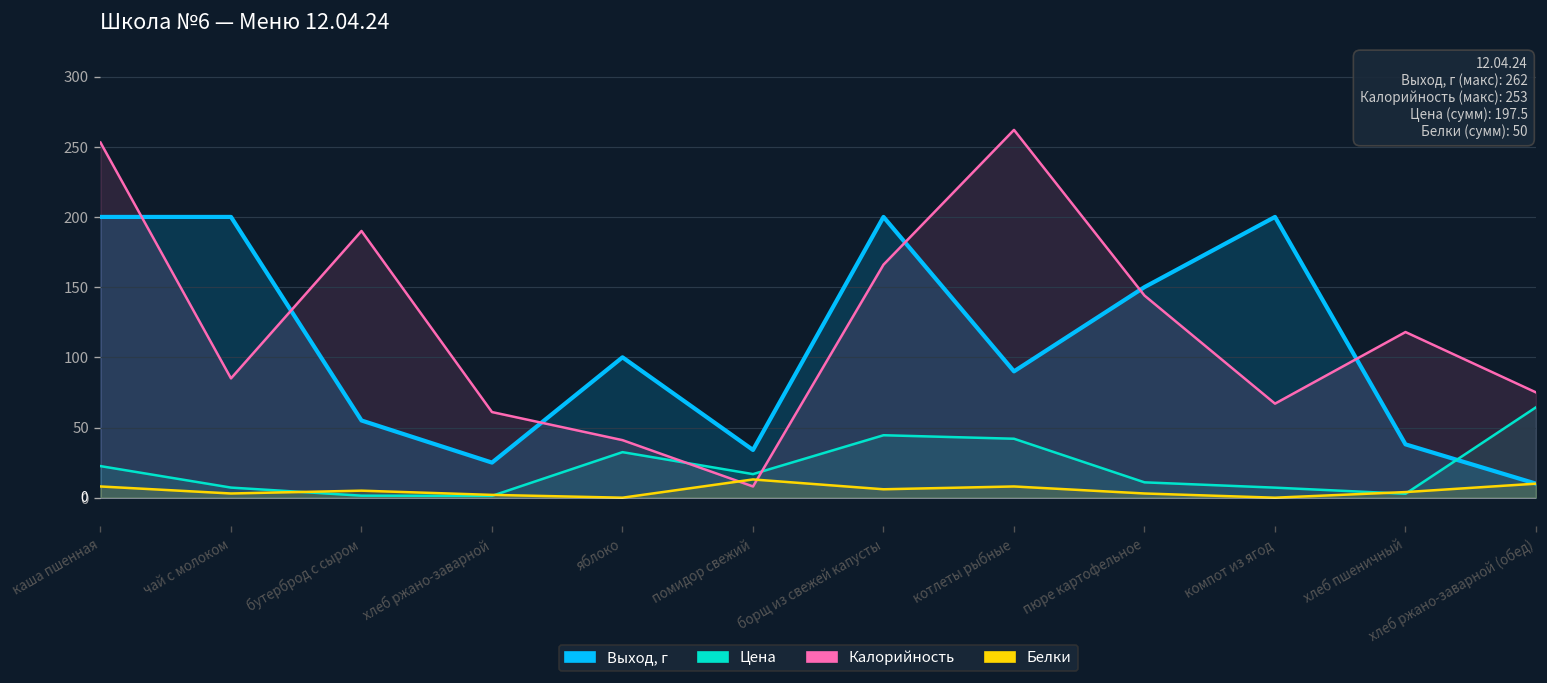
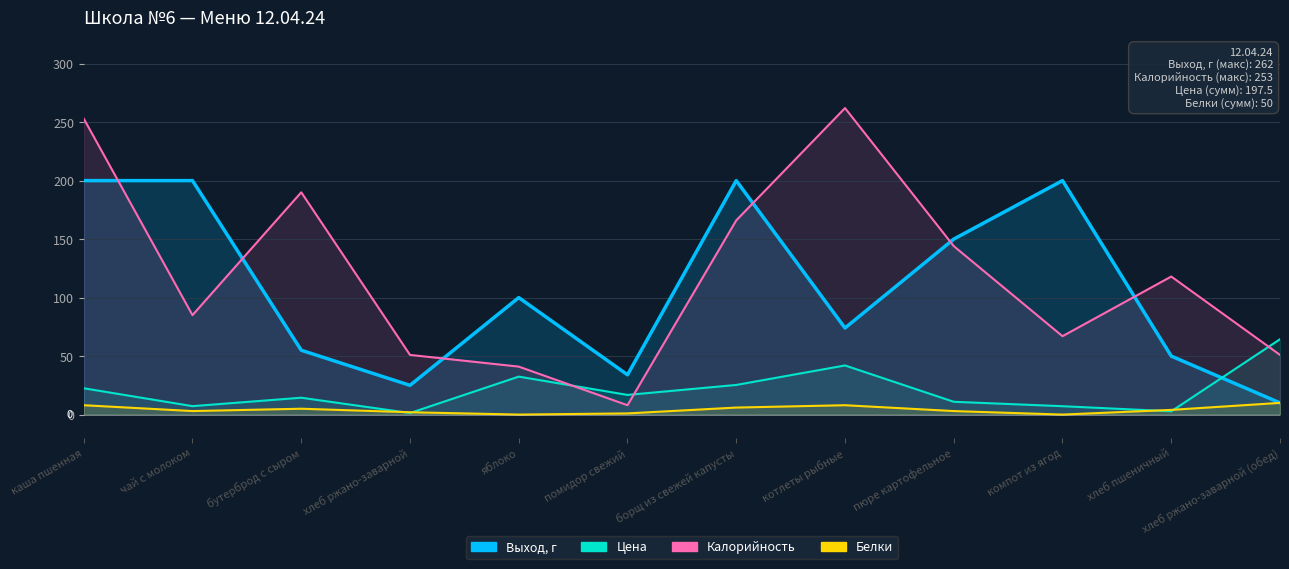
  {
    "Выход, г": {
      "каша пшенная": 200,
      "чай с молоком": 200,
      "бутерброд с сыром": 55,
      "хлеб ржано-заварной": 25,
      "яблоко": 100,
      "помидор свежий": 34,
      "борщ из свежей капусты": 200,
-     "котлеты рыбные": 90,
+     "котлеты рыбные": 74,
      "пюре картофельное": 150,
      "компот из ягод": 200,
-     "хлеб пшеничный": 38
+     "хлеб пшеничный": 50
    },
    "Цена": {
      "каша пшенная": 23,
      "чай с молоком": 7,
-     "бутерброд с сыром": 1,
+     "бутерброд с сыром": 14,
      "яблоко": 32,
      "помидор свежий": 17,
-     "борщ из свежей капусты": 44,
+     "борщ из свежей капусты": 25,
      "котлеты рыбные": 42,
      "пюре картофельное": 11,
      "компот из ягод": 7,
      "хлеб ржано-заварной (обед)": 64
    },
    "Калорийность": {
      "каша пшенная": 253,
      "чай с молоком": 85,
      "бутерброд с сыром": 190,
-     "хлеб ржано-заварной": 61,
+     "хлеб ржано-заварной": 51,
      "яблоко": 41,
      "помидор свежий": 8,
      "борщ из свежей капусты": 166,
      "котлеты рыбные": 262,
      "пюре картофельное": 144,
      "компот из ягод": 67,
      "хлеб пшеничный": 118,
-     "хлеб ржано-заварной (обед)": 75
+     "хлеб ржано-заварной (обед)": 51
    },
    "Белки": {
      "чай с молоком": 3,
      "бутерброд с сыром": 5,
      "яблоко": 0,
-     "помидор свежий": 13,
+     "помидор свежий": 1,
      "борщ из свежей капусты": 6,
      "котлеты рыбные": 8,
      "пюре картофельное": 3,
      "компот из ягод": 0
    }
  }
